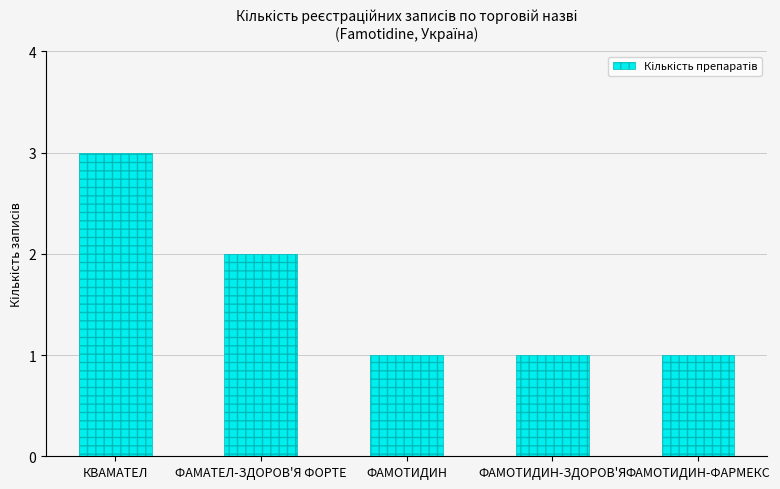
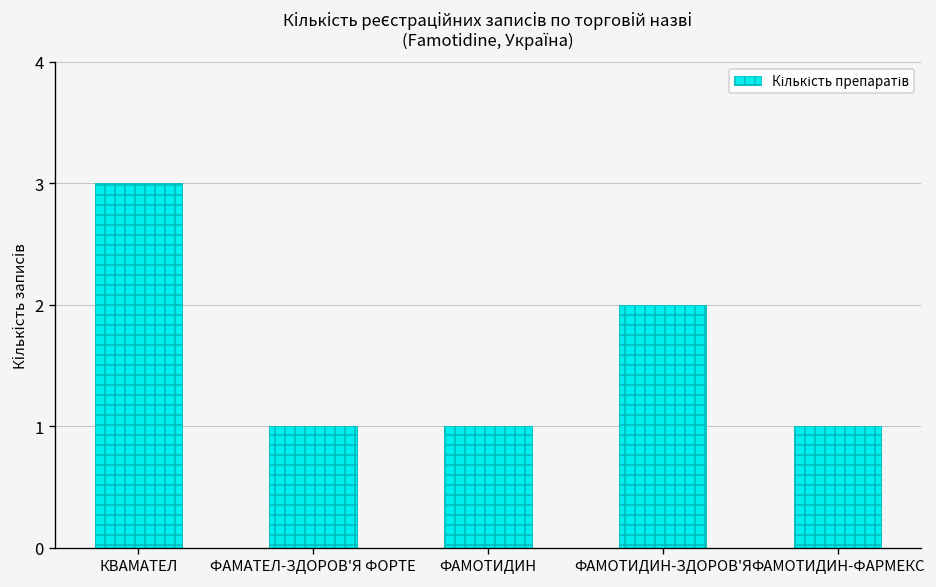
  {
    "КВАМАТЕЛ": 3,
-   "ФАМАТЕЛ-ЗДОРОВ'Я ФОРТЕ": 2,
+   "ФАМАТЕЛ-ЗДОРОВ'Я ФОРТЕ": 1,
    "ФАМОТИДИН": 1,
-   "ФАМОТИДИН-ЗДОРОВ'Я": 1,
+   "ФАМОТИДИН-ЗДОРОВ'Я": 2,
    "ФАМОТИДИН-ФАРМЕКС": 1
  }
